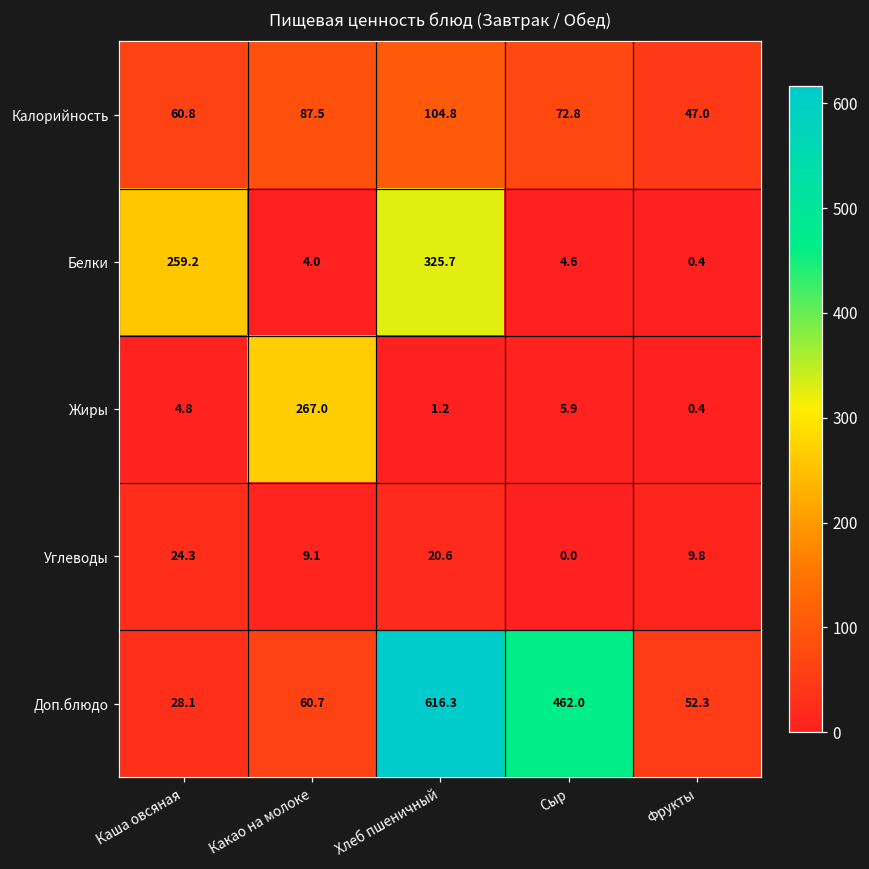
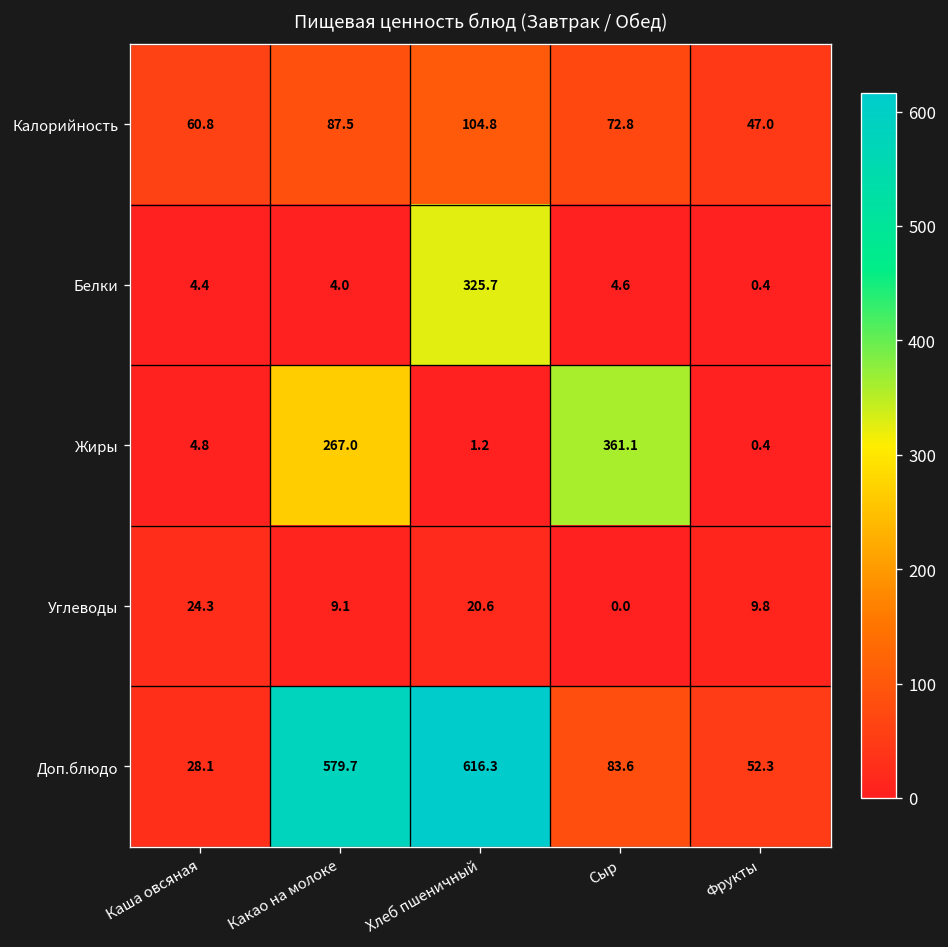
  {
    "Калорийность": {
      "Каша овсяная": 60.8,
      "Какао на молоке": 87.5,
      "Хлеб пшеничный": 104.8,
      "Сыр": 72.8,
      "Фрукты": 47.0
    },
    "Белки": {
-     "Каша овсяная": 259.2,
+     "Каша овсяная": 4.4,
      "Какао на молоке": 4.0,
      "Хлеб пшеничный": 325.7,
      "Сыр": 4.6,
      "Фрукты": 0.4
    },
    "Жиры": {
      "Каша овсяная": 4.8,
      "Какао на молоке": 267.0,
      "Хлеб пшеничный": 1.2,
-     "Сыр": 5.9,
+     "Сыр": 361.1,
      "Фрукты": 0.4
    },
    "Углеводы": {
      "Каша овсяная": 24.3,
      "Какао на молоке": 9.1,
      "Хлеб пшеничный": 20.6,
      "Сыр": 0.0,
      "Фрукты": 9.8
    },
    "Доп.блюдо": {
      "Каша овсяная": 28.1,
-     "Какао на молоке": 60.7,
+     "Какао на молоке": 579.7,
      "Хлеб пшеничный": 616.3,
-     "Сыр": 462.0,
+     "Сыр": 83.6,
      "Фрукты": 52.3
    }
  }
